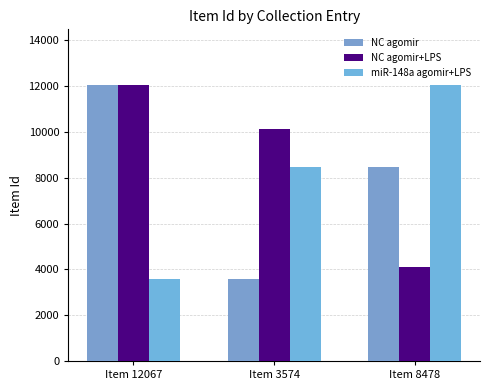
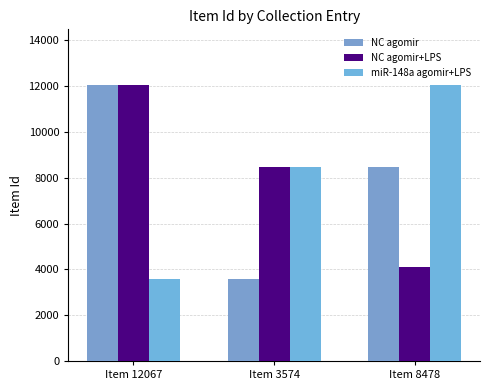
  {
    "NC agomir+LPS": {
      "Item 12067": 12100,
-     "Item 3574": 10100,
+     "Item 3574": 8500,
      "Item 8478": 4100
    }
  }
